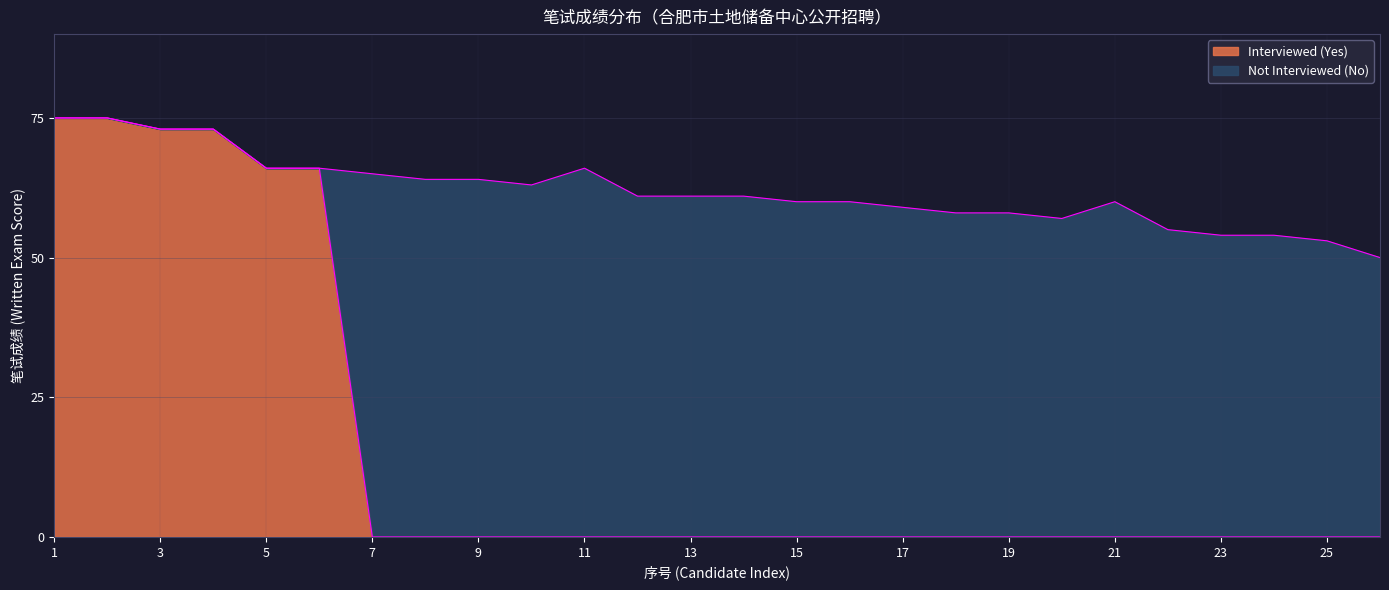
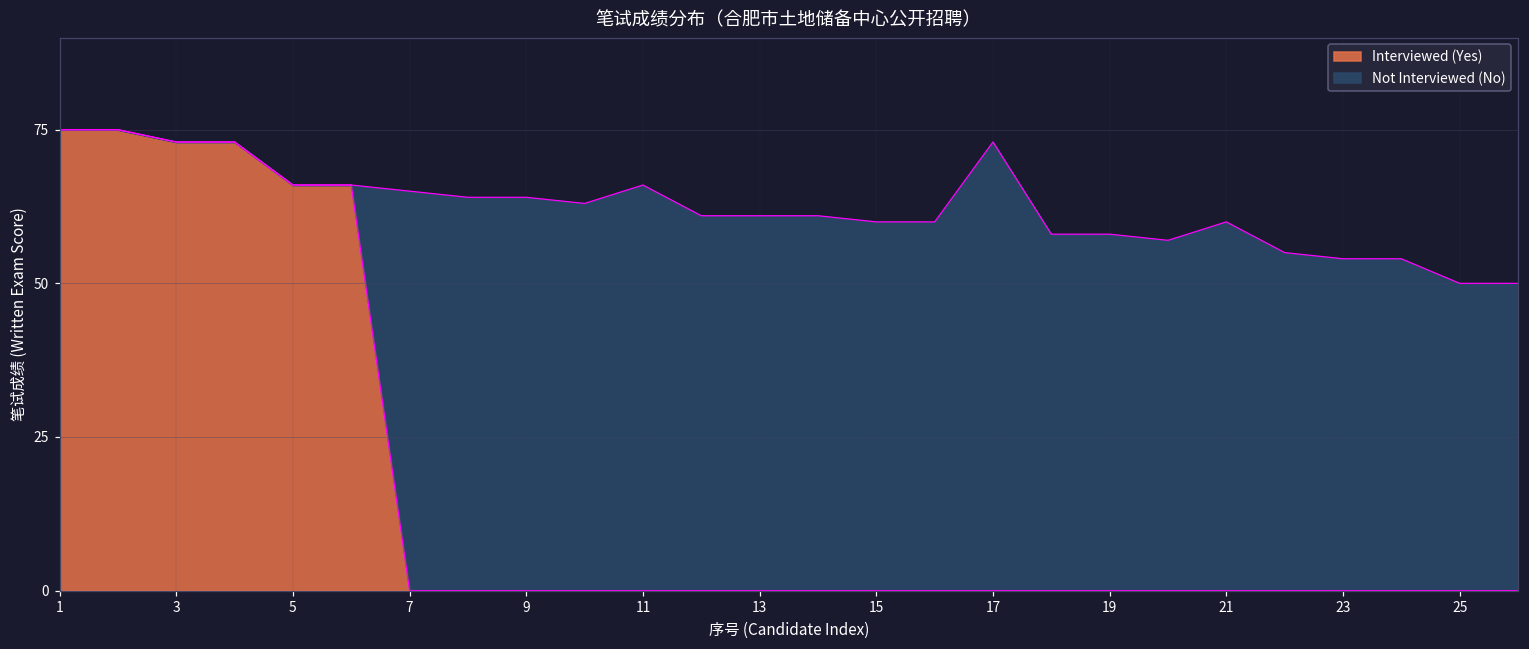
  {
    "Interviewed (Yes)": {
      "7": 0,
      "9": 0,
      "11": 0,
      "13": 0,
      "15": 0,
      "17": 0,
      "19": 0,
      "21": 0,
      "23": 0,
      "25": 0
    },
    "Not Interviewed (No)": {
      "7": 65,
      "9": 64,
      "11": 66,
      "13": 61,
      "15": 60,
-     "17": 59,
+     "17": 73,
      "19": 58,
      "21": 60,
      "23": 54,
-     "25": 53
+     "25": 50
    }
  }
